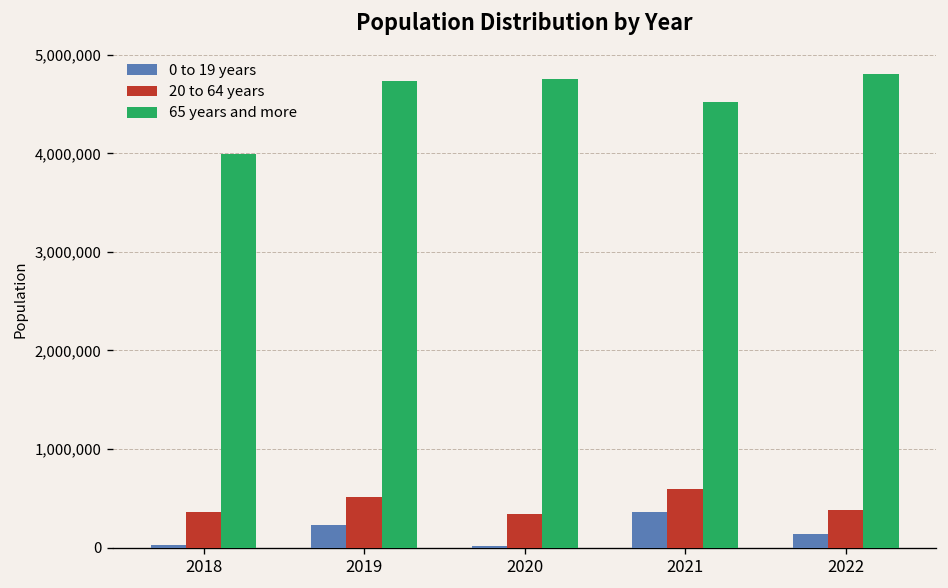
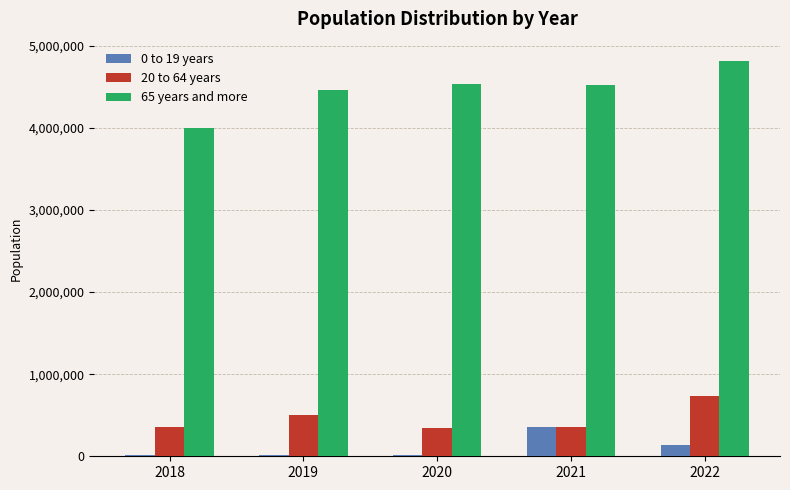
  {
    "0 to 19 years": {
-     "2019": "200,000",
+     "2019": "0",
      "2021": "400,000",
      "2022": "100,000"
    },
    "20 to 64 years": {
      "2018": "400,000",
      "2019": "500,000",
      "2020": "300,000",
-     "2021": "600,000",
-     "2022": "400,000"
+     "2021": "400,000",
+     "2022": "700,000"
    },
    "65 years and more": {
      "2018": "4,000,000",
-     "2019": "4,700,000",
-     "2020": "4,800,000",
+     "2019": "4,500,000",
+     "2020": "4,500,000",
      "2021": "4,500,000",
      "2022": "4,800,000"
    }
  }
